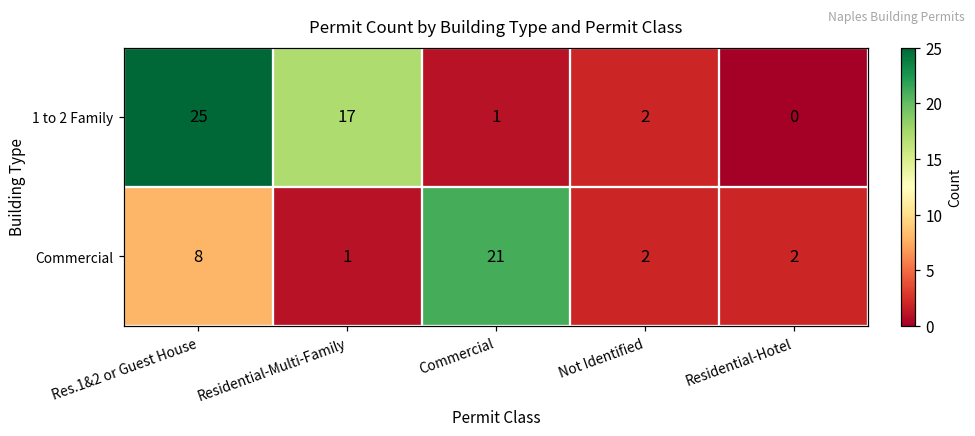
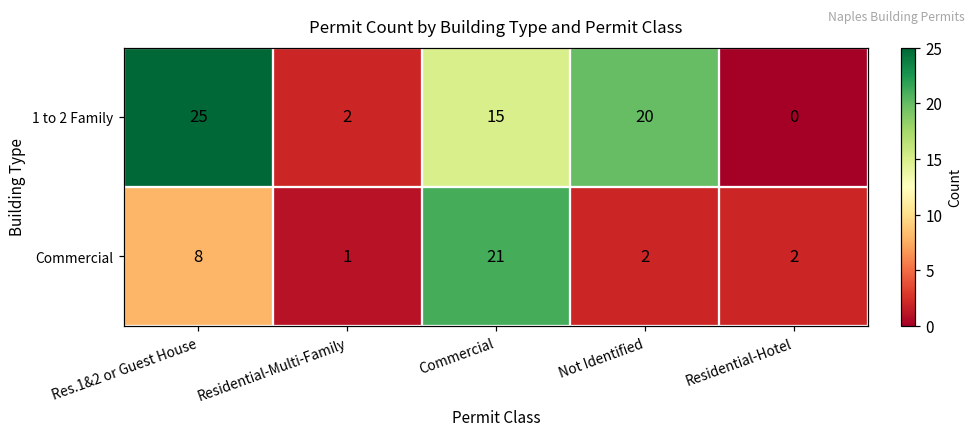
  {
    "1 to 2 Family": {
      "Res.1&2 or Guest House": 25,
-     "Residential-Multi-Family": 17,
-     "Commercial": 1,
-     "Not Identified": 2,
+     "Residential-Multi-Family": 2,
+     "Commercial": 15,
+     "Not Identified": 20,
      "Residential-Hotel": 0
    },
    "Commercial": {
      "Res.1&2 or Guest House": 8,
      "Residential-Multi-Family": 1,
      "Commercial": 21,
      "Not Identified": 2,
      "Residential-Hotel": 2
    }
  }
